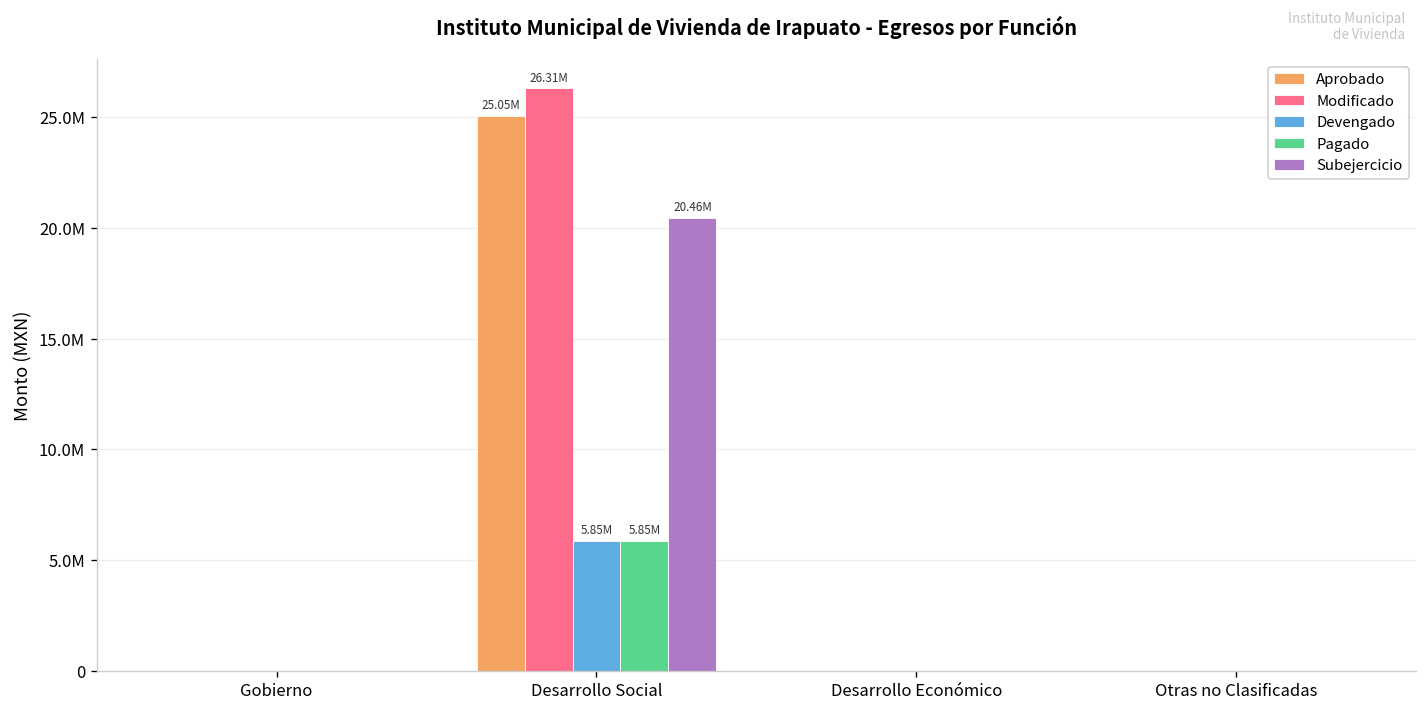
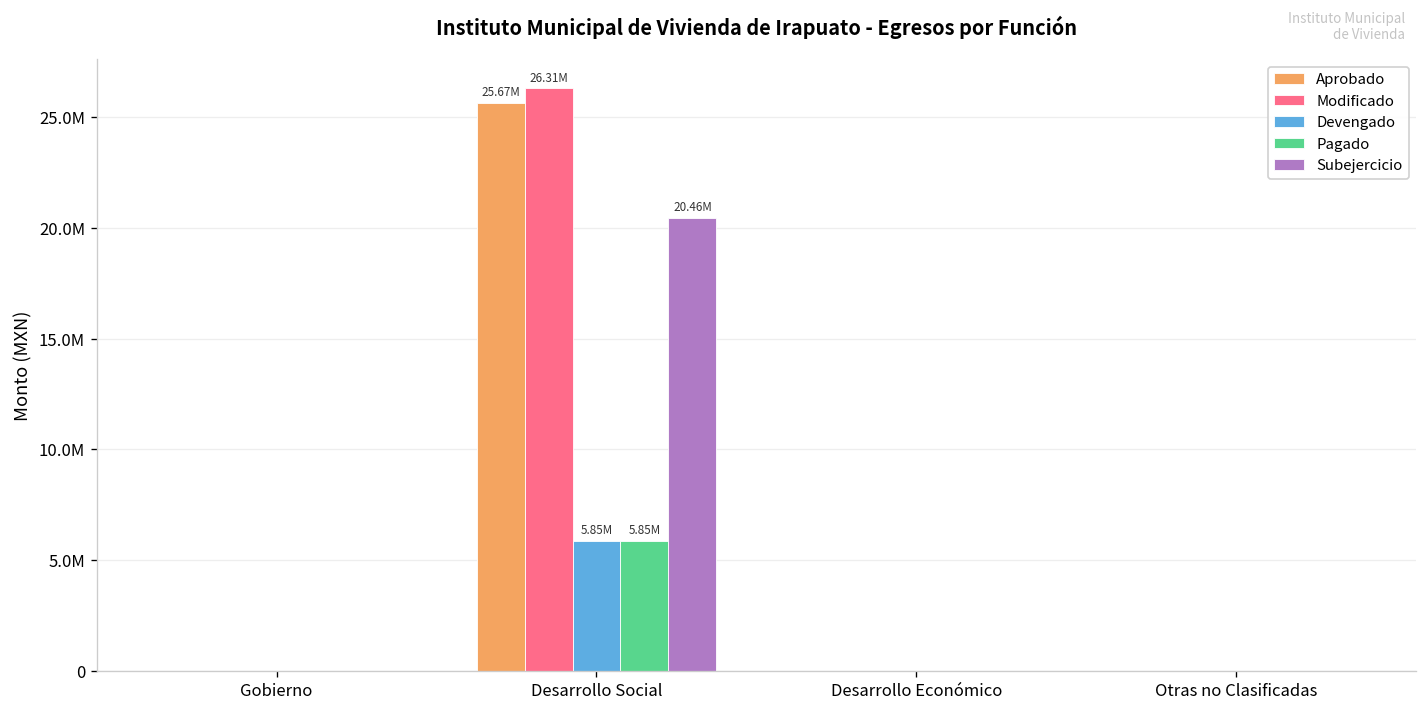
  {
    "Aprobado": {
-     "Desarrollo Social": "25.05M"
+     "Desarrollo Social": "25.67M"
    },
    "Modificado": {
      "Desarrollo Social": "26.31M"
    },
    "Devengado": {
      "Desarrollo Social": "5.85M"
    },
    "Pagado": {
      "Desarrollo Social": "5.85M"
    },
    "Subejercicio": {
      "Desarrollo Social": "20.46M"
    }
  }
